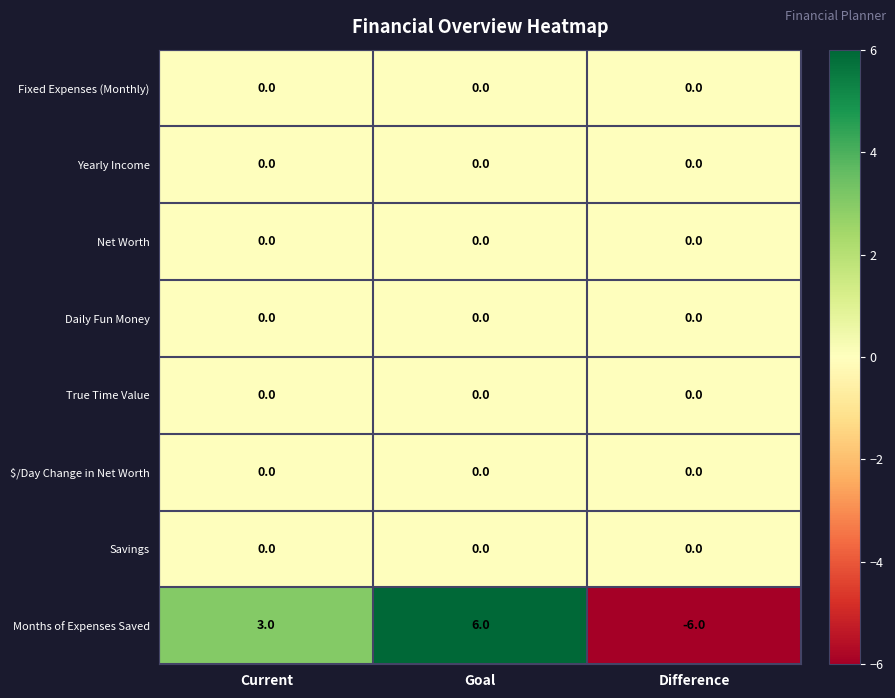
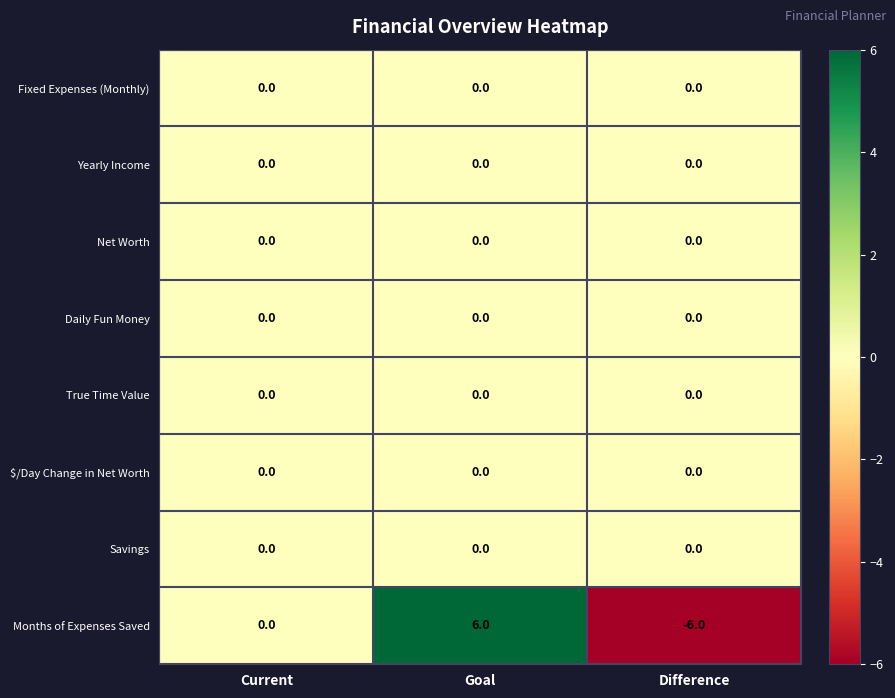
  {
    "Fixed Expenses (Monthly)": {
      "Current": 0.0,
      "Goal": 0.0,
      "Difference": 0.0
    },
    "Yearly Income": {
      "Current": 0.0,
      "Goal": 0.0,
      "Difference": 0.0
    },
    "Net Worth": {
      "Current": 0.0,
      "Goal": 0.0,
      "Difference": 0.0
    },
    "Daily Fun Money": {
      "Current": 0.0,
      "Goal": 0.0,
      "Difference": 0.0
    },
    "True Time Value": {
      "Current": 0.0,
      "Goal": 0.0,
      "Difference": 0.0
    },
    "$/Day Change in Net Worth": {
      "Current": 0.0,
      "Goal": 0.0,
      "Difference": 0.0
    },
    "Savings": {
      "Current": 0.0,
      "Goal": 0.0,
      "Difference": 0.0
    },
    "Months of Expenses Saved": {
-     "Current": 3.0,
+     "Current": 0.0,
      "Goal": 6.0,
      "Difference": -6.0
    }
  }
